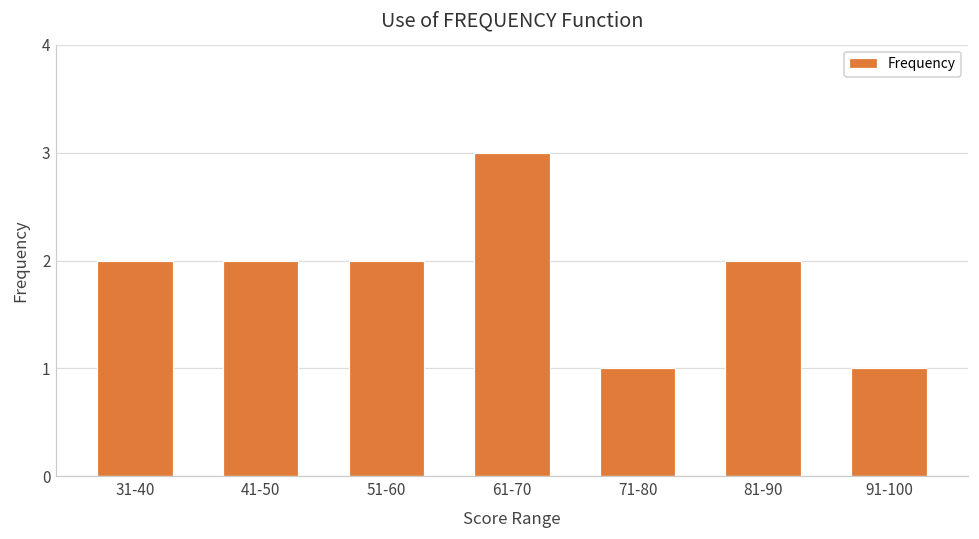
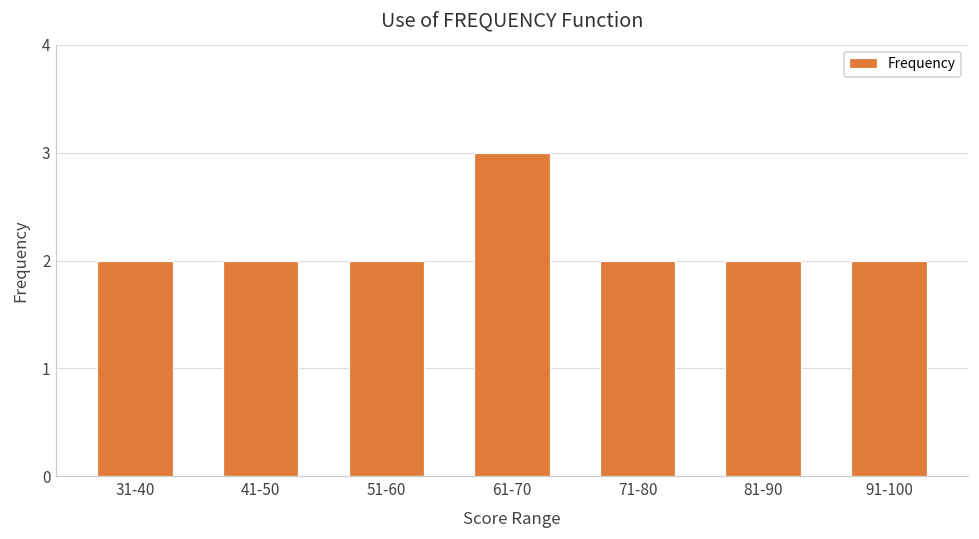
  {
    "31-40": 2,
    "41-50": 2,
    "51-60": 2,
    "61-70": 3,
-   "71-80": 1,
+   "71-80": 2,
    "81-90": 2,
-   "91-100": 1
+   "91-100": 2
  }
